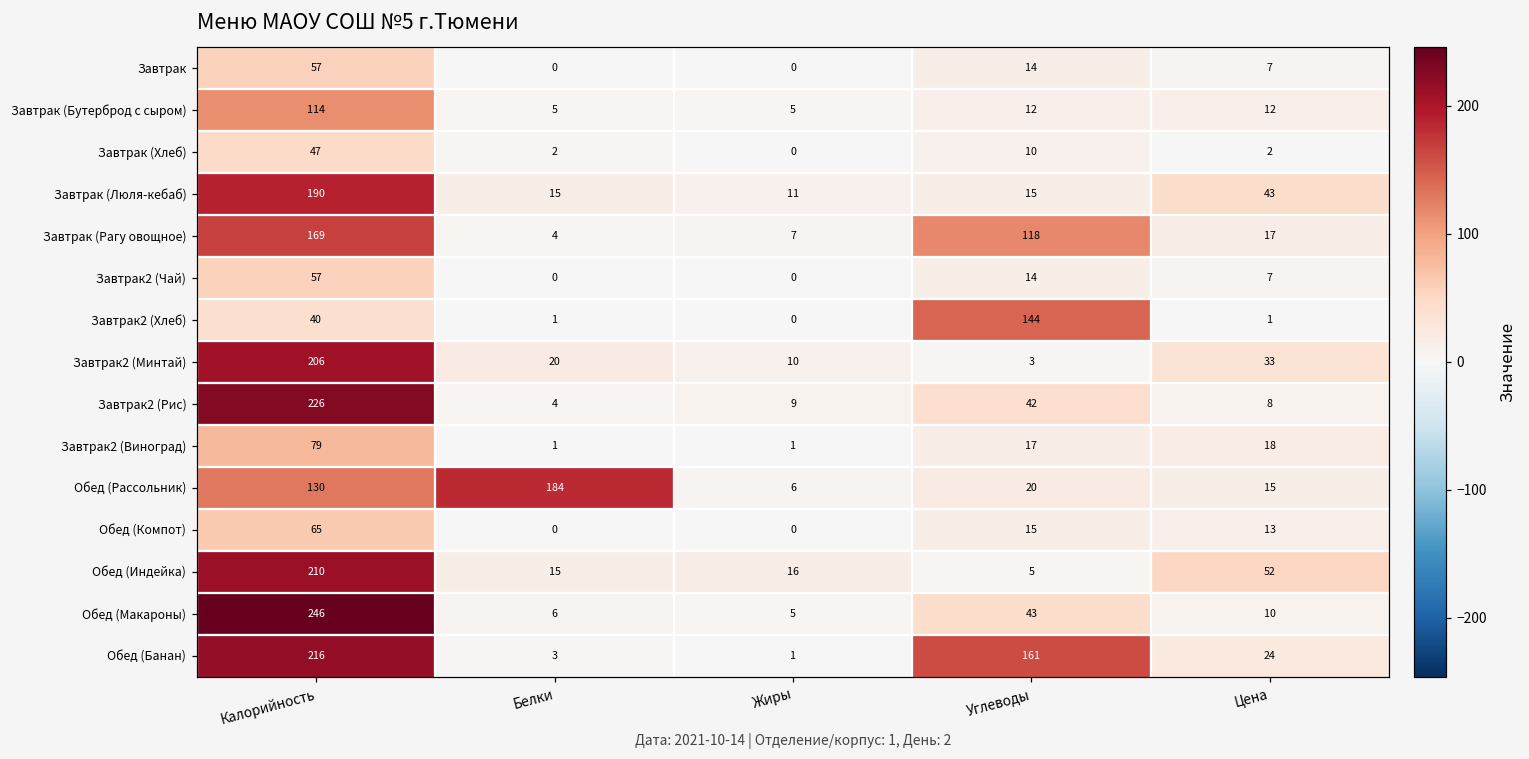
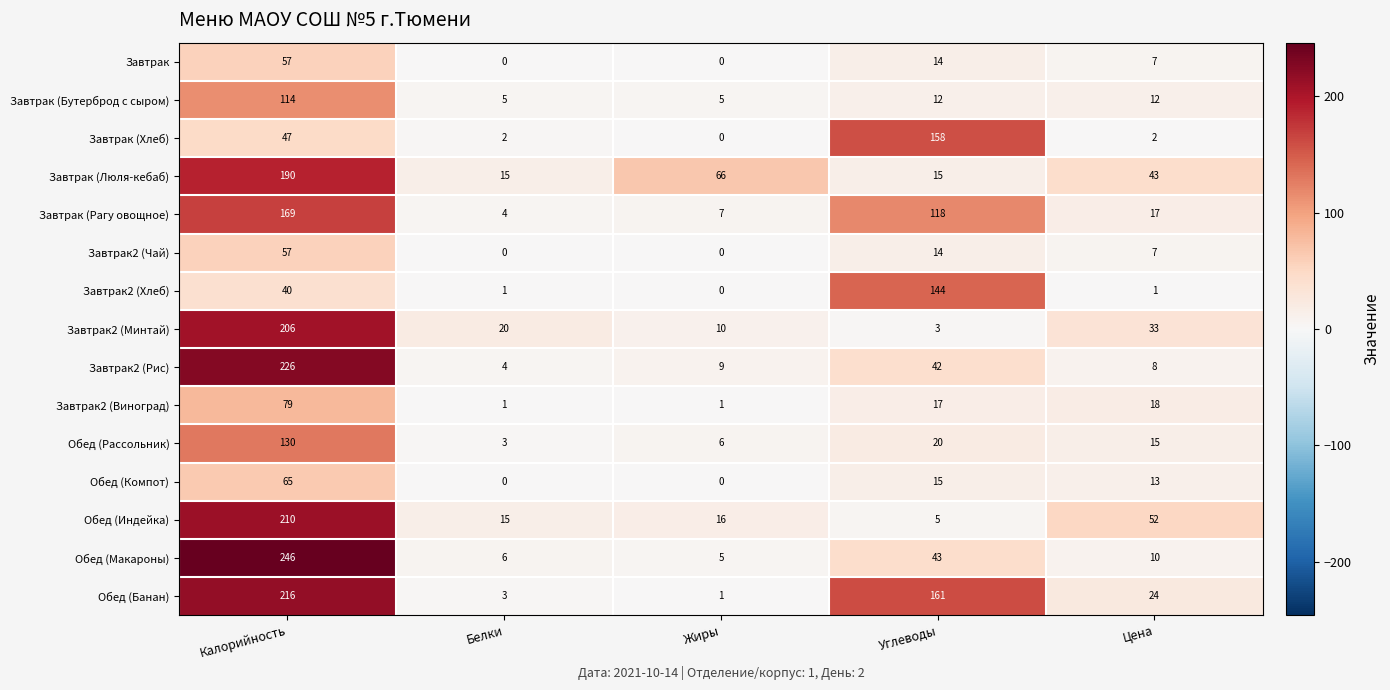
  {
    "Завтрак": {
      "Калорийность": 57,
      "Белки": 0,
      "Жиры": 0,
      "Углеводы": 14,
      "Цена": 7
    },
    "Завтрак (Бутерброд с сыром)": {
      "Калорийность": 114,
      "Белки": 5,
      "Жиры": 5,
      "Углеводы": 12,
      "Цена": 12
    },
    "Завтрак (Хлеб)": {
      "Калорийность": 47,
      "Белки": 2,
      "Жиры": 0,
-     "Углеводы": 10,
+     "Углеводы": 158,
      "Цена": 2
    },
    "Завтрак (Люля-кебаб)": {
      "Калорийность": 190,
      "Белки": 15,
-     "Жиры": 11,
+     "Жиры": 66,
      "Углеводы": 15,
      "Цена": 43
    },
    "Завтрак (Рагу овощное)": {
      "Калорийность": 169,
      "Белки": 4,
      "Жиры": 7,
      "Углеводы": 118,
      "Цена": 17
    },
    "Завтрак2 (Чай)": {
      "Калорийность": 57,
      "Белки": 0,
      "Жиры": 0,
      "Углеводы": 14,
      "Цена": 7
    },
    "Завтрак2 (Хлеб)": {
      "Калорийность": 40,
      "Белки": 1,
      "Жиры": 0,
      "Углеводы": 144,
      "Цена": 1
    },
    "Завтрак2 (Минтай)": {
      "Калорийность": 206,
      "Белки": 20,
      "Жиры": 10,
      "Углеводы": 3,
      "Цена": 33
    },
    "Завтрак2 (Рис)": {
      "Калорийность": 226,
      "Белки": 4,
      "Жиры": 9,
      "Углеводы": 42,
      "Цена": 8
    },
    "Завтрак2 (Виноград)": {
      "Калорийность": 79,
      "Белки": 1,
      "Жиры": 1,
      "Углеводы": 17,
      "Цена": 18
    },
    "Обед (Рассольник)": {
      "Калорийность": 130,
-     "Белки": 184,
+     "Белки": 3,
      "Жиры": 6,
      "Углеводы": 20,
      "Цена": 15
    },
    "Обед (Компот)": {
      "Калорийность": 65,
      "Белки": 0,
      "Жиры": 0,
      "Углеводы": 15,
      "Цена": 13
    },
    "Обед (Индейка)": {
      "Калорийность": 210,
      "Белки": 15,
      "Жиры": 16,
      "Углеводы": 5,
      "Цена": 52
    },
    "Обед (Макароны)": {
      "Калорийность": 246,
      "Белки": 6,
      "Жиры": 5,
      "Углеводы": 43,
      "Цена": 10
    },
    "Обед (Банан)": {
      "Калорийность": 216,
      "Белки": 3,
      "Жиры": 1,
      "Углеводы": 161,
      "Цена": 24
    }
  }
